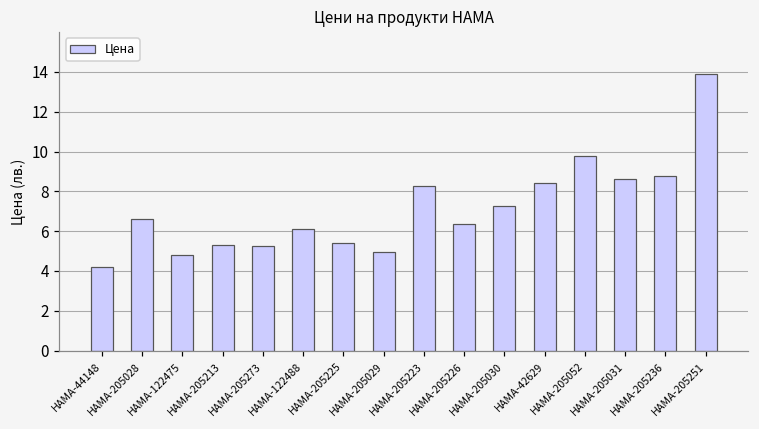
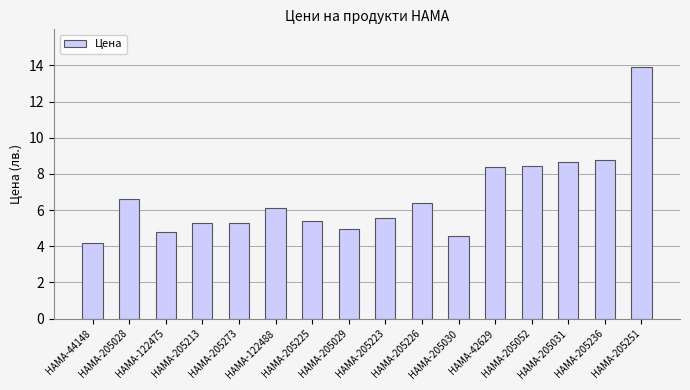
  {
    "HAMA-44148": 4.2,
    "HAMA-205028": 6.6,
    "HAMA-122475": 4.8,
    "HAMA-205213": 5.3,
    "HAMA-205273": 5.3,
    "HAMA-122488": 6.1,
    "HAMA-205225": 5.4,
    "HAMA-205029": 5.0,
-   "HAMA-205223": 8.3,
+   "HAMA-205223": 5.5,
    "HAMA-205226": 6.4,
-   "HAMA-205030": 7.2,
+   "HAMA-205030": 4.6,
    "HAMA-42629": 8.4,
-   "HAMA-205052": 9.8,
+   "HAMA-205052": 8.5,
    "HAMA-205031": 8.6,
    "HAMA-205236": 8.8,
    "HAMA-205251": 13.9
  }
